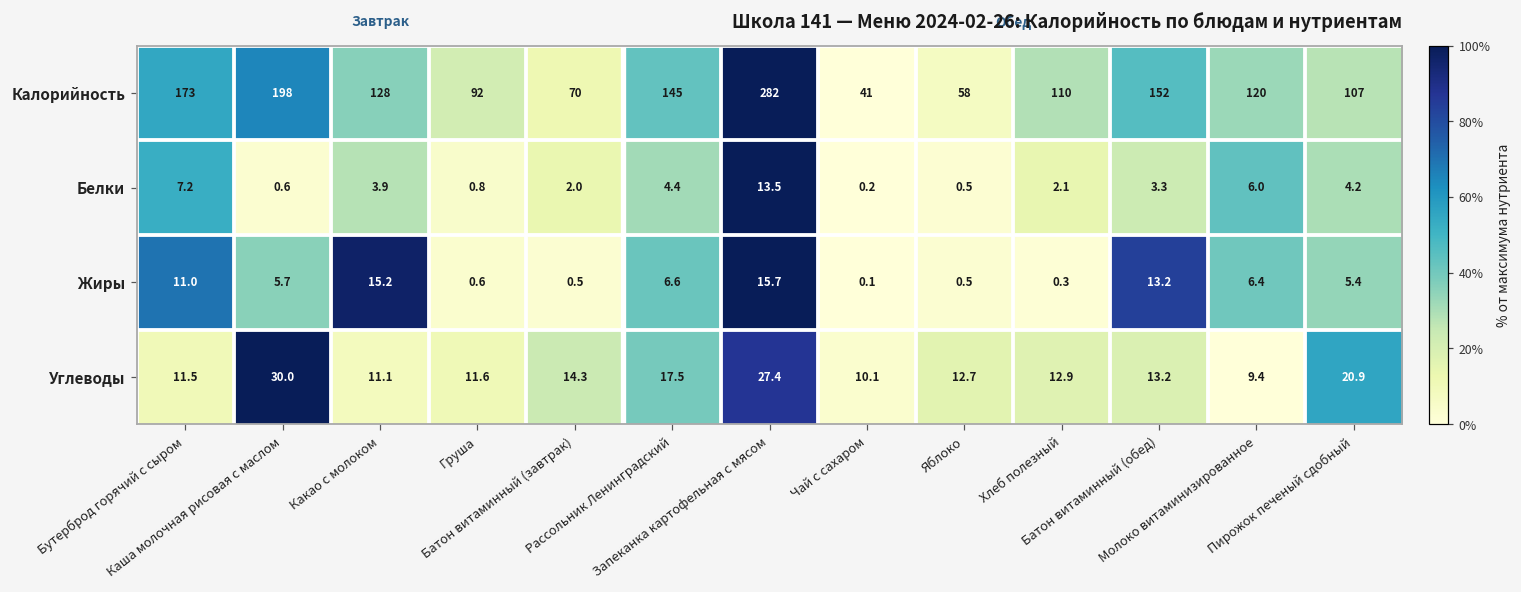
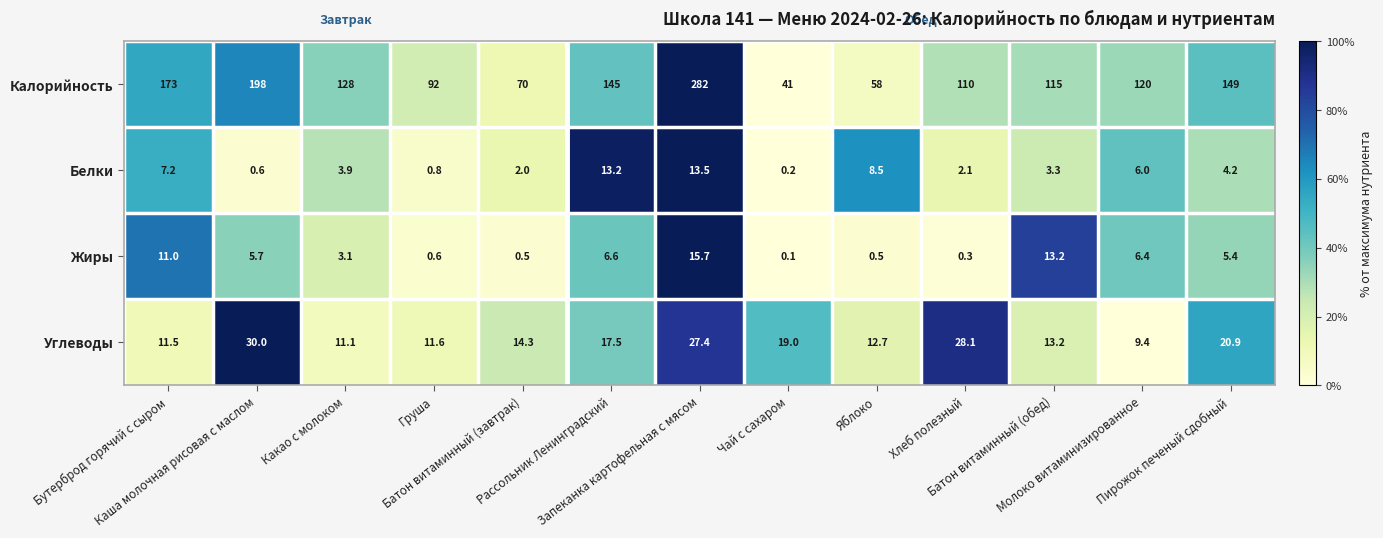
  {
    "Калорийность": {
      "Бутерброд горячий с сыром": 173,
      "Каша молочная рисовая с маслом": 198,
      "Какао с молоком": 128,
      "Груша": 92,
      "Батон витаминный (завтрак)": 70,
      "Рассольник Ленинградский": 145,
      "Запеканка картофельная с мясом": 282,
      "Чай с сахаром": 41,
      "Яблоко": 58,
      "Хлеб полезный": 110,
-     "Батон витаминный (обед)": 152,
+     "Батон витаминный (обед)": 115,
      "Молоко витаминизированное": 120,
-     "Пирожок печеный сдобный": 107
+     "Пирожок печеный сдобный": 149
    },
    "Белки": {
      "Бутерброд горячий с сыром": 7.2,
      "Каша молочная рисовая с маслом": 0.6,
      "Какао с молоком": 3.9,
      "Груша": 0.8,
      "Батон витаминный (завтрак)": 2.0,
-     "Рассольник Ленинградский": 4.4,
+     "Рассольник Ленинградский": 13.2,
      "Запеканка картофельная с мясом": 13.5,
      "Чай с сахаром": 0.2,
-     "Яблоко": 0.5,
+     "Яблоко": 8.5,
      "Хлеб полезный": 2.1,
      "Батон витаминный (обед)": 3.3,
      "Молоко витаминизированное": 6.0,
      "Пирожок печеный сдобный": 4.2
    },
    "Жиры": {
      "Бутерброд горячий с сыром": 11.0,
      "Каша молочная рисовая с маслом": 5.7,
-     "Какао с молоком": 15.2,
+     "Какао с молоком": 3.1,
      "Груша": 0.6,
      "Батон витаминный (завтрак)": 0.5,
      "Рассольник Ленинградский": 6.6,
      "Запеканка картофельная с мясом": 15.7,
      "Чай с сахаром": 0.1,
      "Яблоко": 0.5,
      "Хлеб полезный": 0.3,
      "Батон витаминный (обед)": 13.2,
      "Молоко витаминизированное": 6.4,
      "Пирожок печеный сдобный": 5.4
    },
    "Углеводы": {
      "Бутерброд горячий с сыром": 11.5,
      "Каша молочная рисовая с маслом": 30.0,
      "Какао с молоком": 11.1,
      "Груша": 11.6,
      "Батон витаминный (завтрак)": 14.3,
      "Рассольник Ленинградский": 17.5,
      "Запеканка картофельная с мясом": 27.4,
-     "Чай с сахаром": 10.1,
+     "Чай с сахаром": 19.0,
      "Яблоко": 12.7,
-     "Хлеб полезный": 12.9,
+     "Хлеб полезный": 28.1,
      "Батон витаминный (обед)": 13.2,
      "Молоко витаминизированное": 9.4,
      "Пирожок печеный сдобный": 20.9
    }
  }
